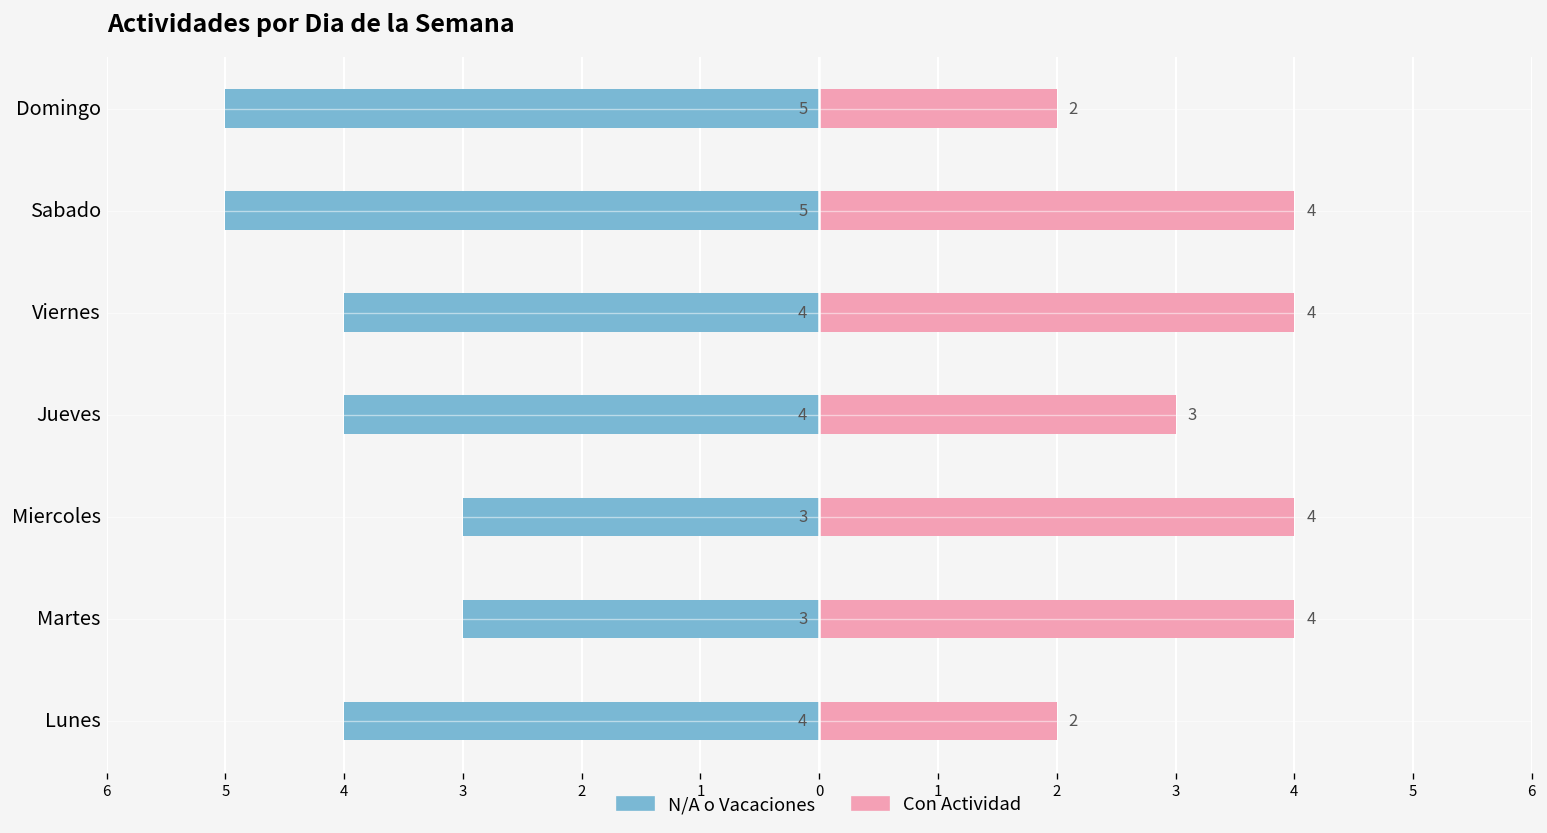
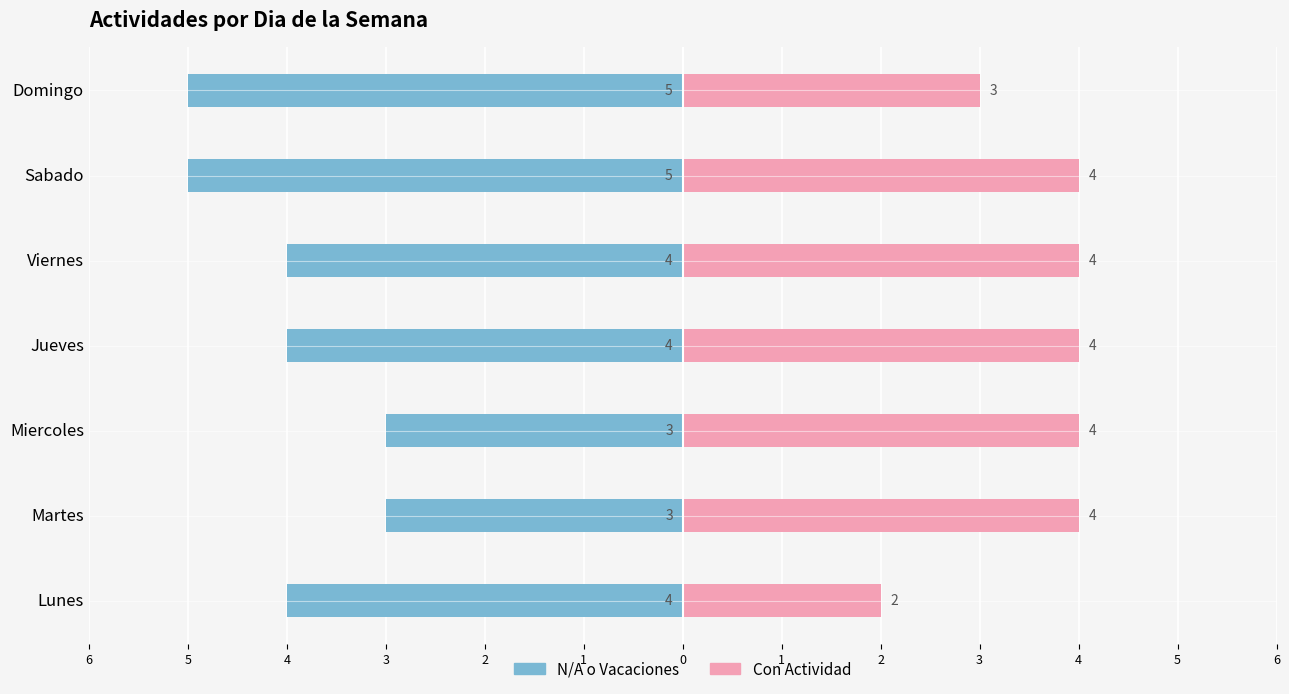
  {
    "Con Actividad": {
-     "Domingo": 2,
+     "Domingo": 3,
      "Sabado": 4,
      "Viernes": 4,
-     "Jueves": 3,
+     "Jueves": 4,
      "Miercoles": 4,
      "Martes": 4,
      "Lunes": 2
    }
  }
